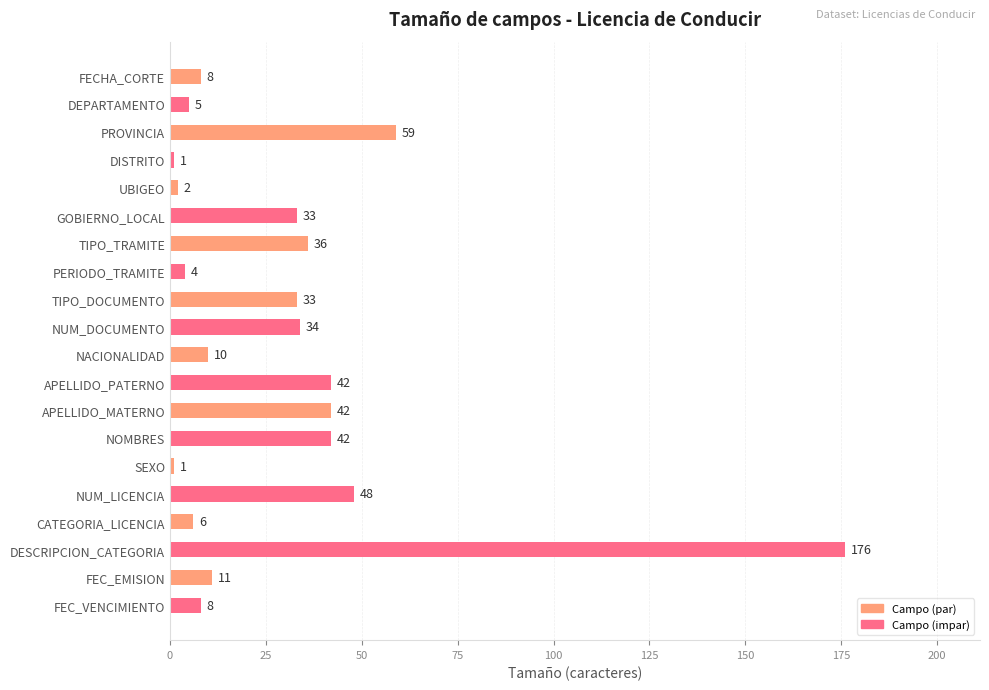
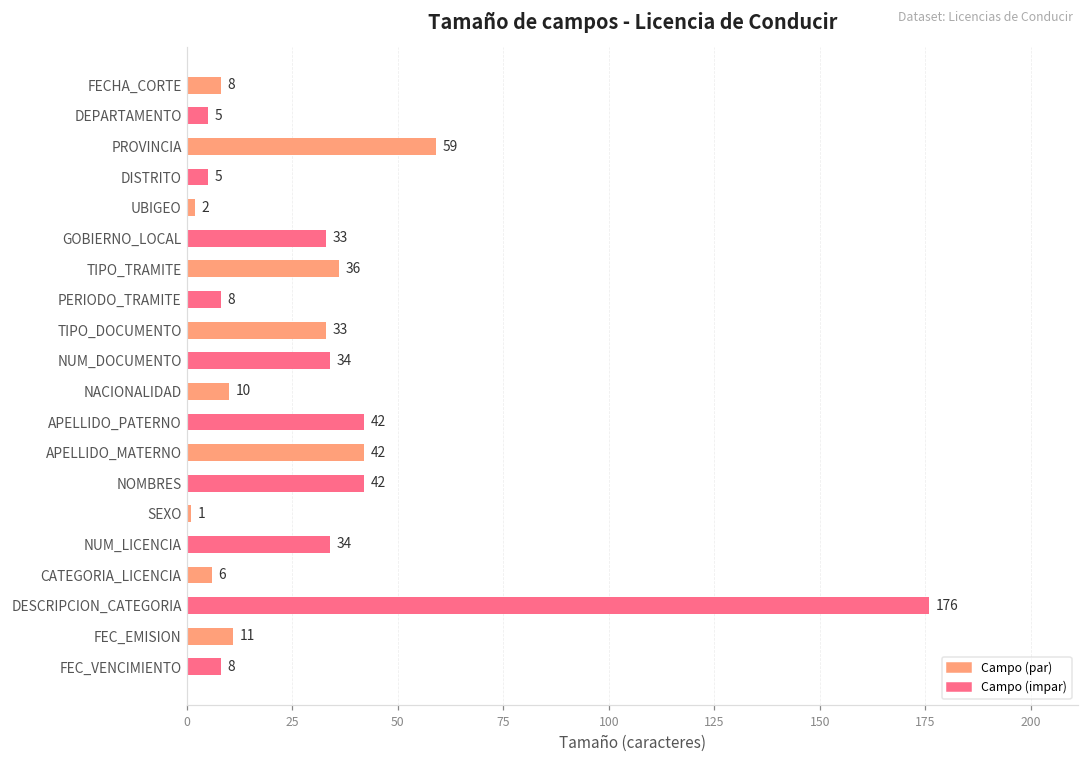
  {
    "FECHA_CORTE": 8,
    "DEPARTAMENTO": 5,
    "PROVINCIA": 59,
-   "DISTRITO": 1,
+   "DISTRITO": 5,
    "UBIGEO": 2,
    "GOBIERNO_LOCAL": 33,
    "TIPO_TRAMITE": 36,
-   "PERIODO_TRAMITE": 4,
+   "PERIODO_TRAMITE": 8,
    "TIPO_DOCUMENTO": 33,
    "NUM_DOCUMENTO": 34,
    "NACIONALIDAD": 10,
    "APELLIDO_PATERNO": 42,
    "APELLIDO_MATERNO": 42,
    "NOMBRES": 42,
    "SEXO": 1,
-   "NUM_LICENCIA": 48,
+   "NUM_LICENCIA": 34,
    "CATEGORIA_LICENCIA": 6,
    "DESCRIPCION_CATEGORIA": 176,
    "FEC_EMISION": 11,
    "FEC_VENCIMIENTO": 8
  }
